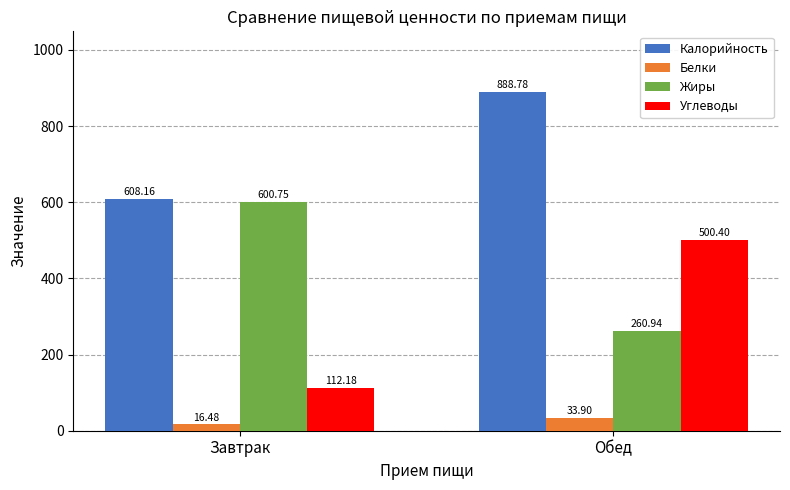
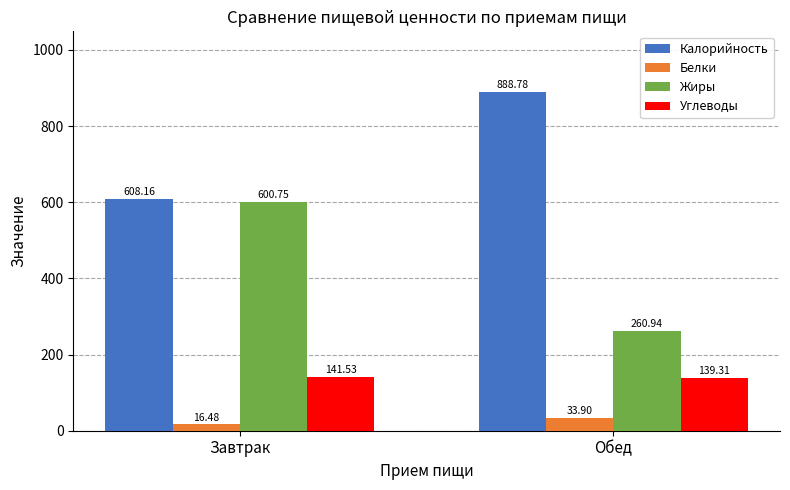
  {
    "Калорийность": {
      "Завтрак": 608.16,
      "Обед": 888.78
    },
    "Белки": {
      "Завтрак": 16.48,
      "Обед": 33.90
    },
    "Жиры": {
      "Завтрак": 600.75,
      "Обед": 260.94
    },
    "Углеводы": {
-     "Завтрак": 112.18,
-     "Обед": 500.40
+     "Завтрак": 141.53,
+     "Обед": 139.31
    }
  }
